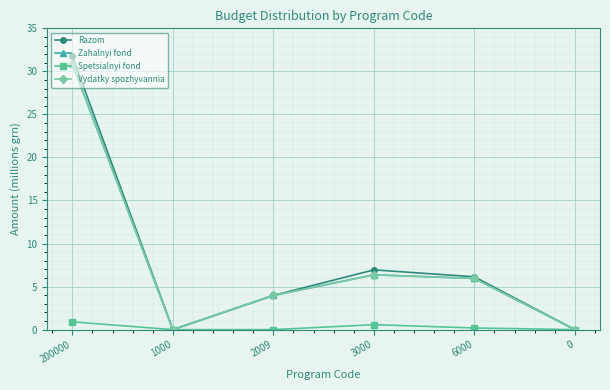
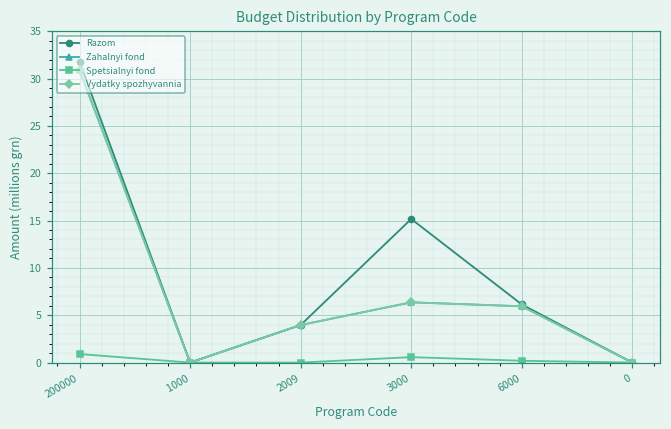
  {
    "Razom": {
-     "3000": 7
+     "3000": 15
    }
  }
